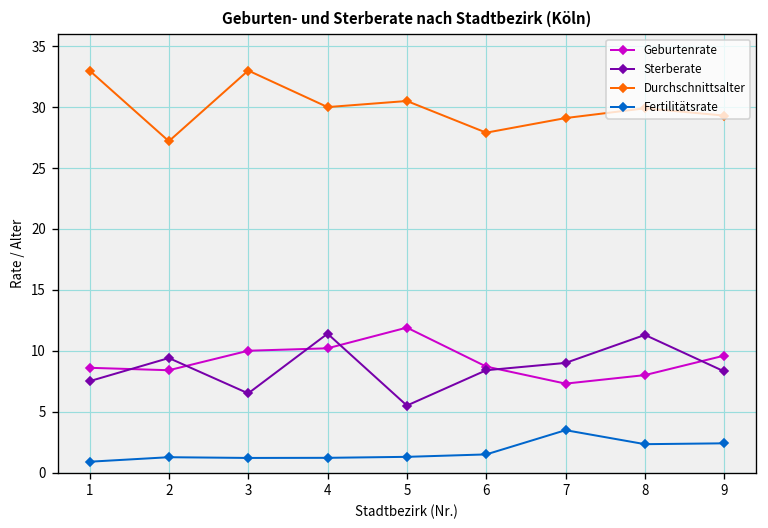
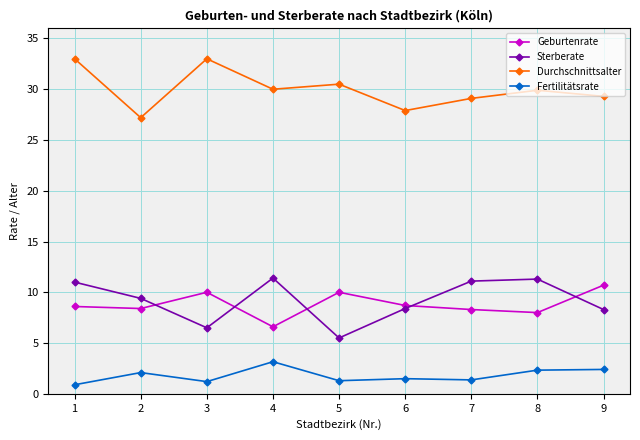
  {
    "Geburtenrate": {
      "1": 8.6,
      "2": 8.4,
      "3": 10.0,
-     "4": 10.2,
-     "5": 11.9,
+     "4": 6.6,
+     "5": 10.0,
      "6": 8.7,
-     "7": 7.3,
+     "7": 8.3,
      "8": 8.0,
-     "9": 9.6
+     "9": 10.7
    },
    "Sterberate": {
-     "1": 7.5,
+     "1": 11.0,
      "2": 9.4,
      "3": 6.5,
      "4": 11.4,
      "5": 5.5,
      "6": 8.4,
-     "7": 9.0,
+     "7": 11.1,
      "8": 11.3,
      "9": 8.3
    },
    "Durchschnittsalter": {
      "1": 33.0,
      "2": 27.2,
      "3": 33.0,
      "4": 30.0,
      "5": 30.5,
      "6": 27.9,
      "7": 29.1,
      "9": 29.3
    },
    "Fertilitätsrate": {
      "1": 0.9,
-     "2": 1.3,
+     "2": 2.1,
      "3": 1.2,
-     "4": 1.2,
+     "4": 3.2,
      "5": 1.3,
      "6": 1.5,
-     "7": 3.5,
+     "7": 1.4,
      "8": 2.3,
      "9": 2.4
    }
  }
